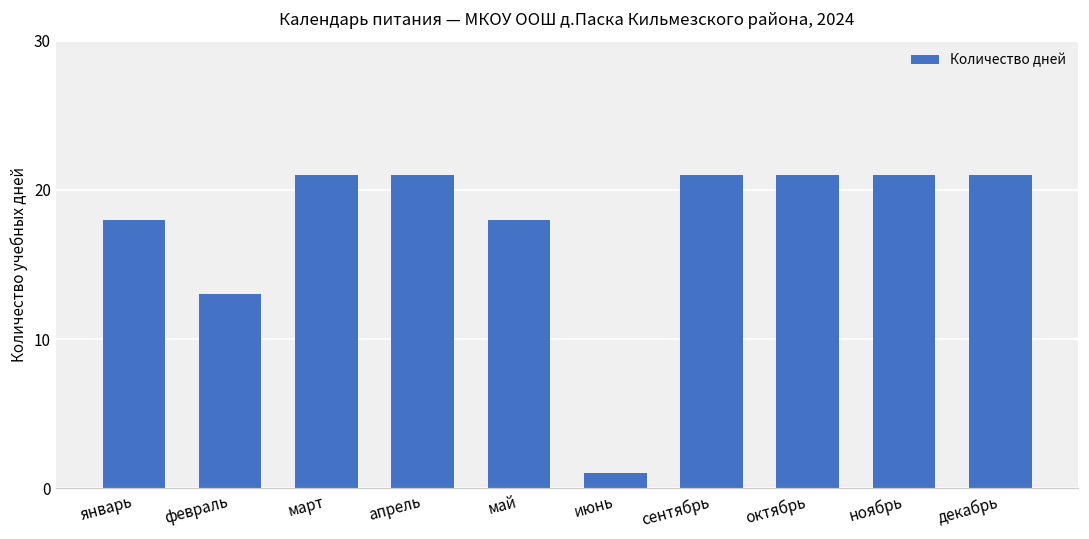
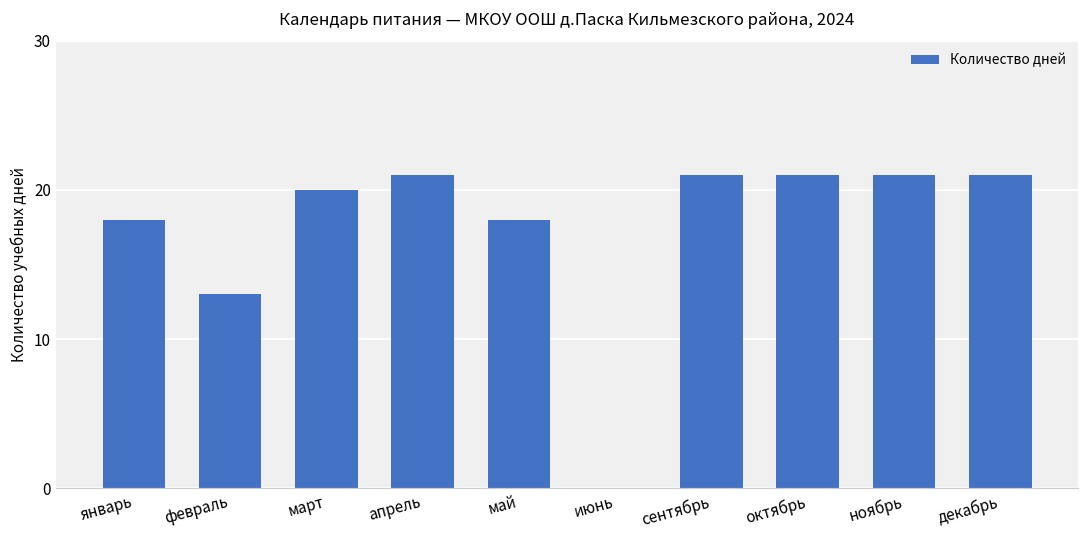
  {
    "январь": 18,
    "февраль": 13,
-   "март": 21,
+   "март": 20,
    "апрель": 21,
    "май": 18,
-   "июнь": 1,
+   "июнь": 0,
    "сентябрь": 21,
    "октябрь": 21,
    "ноябрь": 21,
    "декабрь": 21
  }
